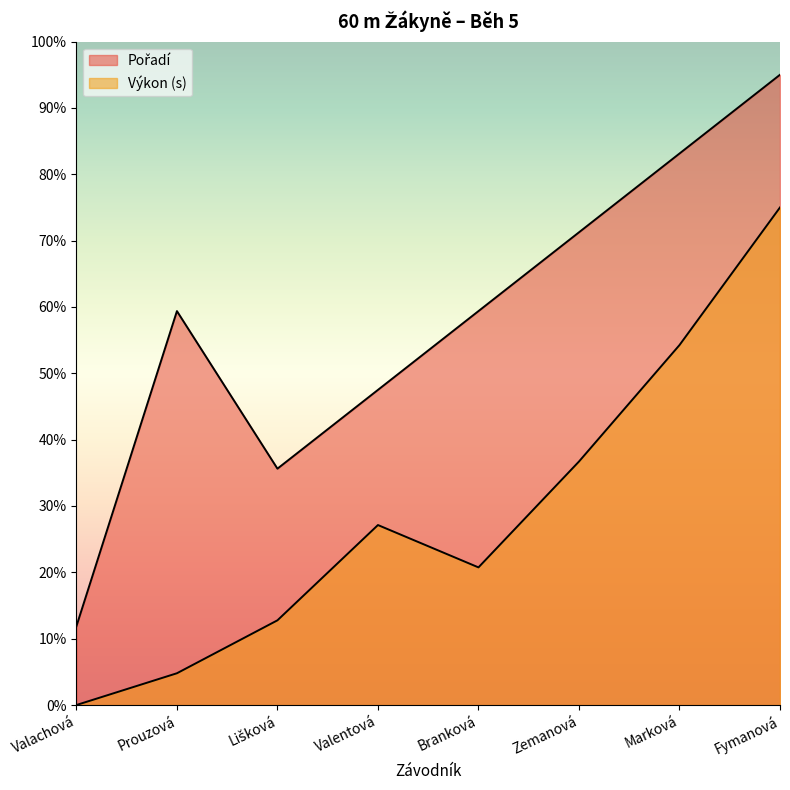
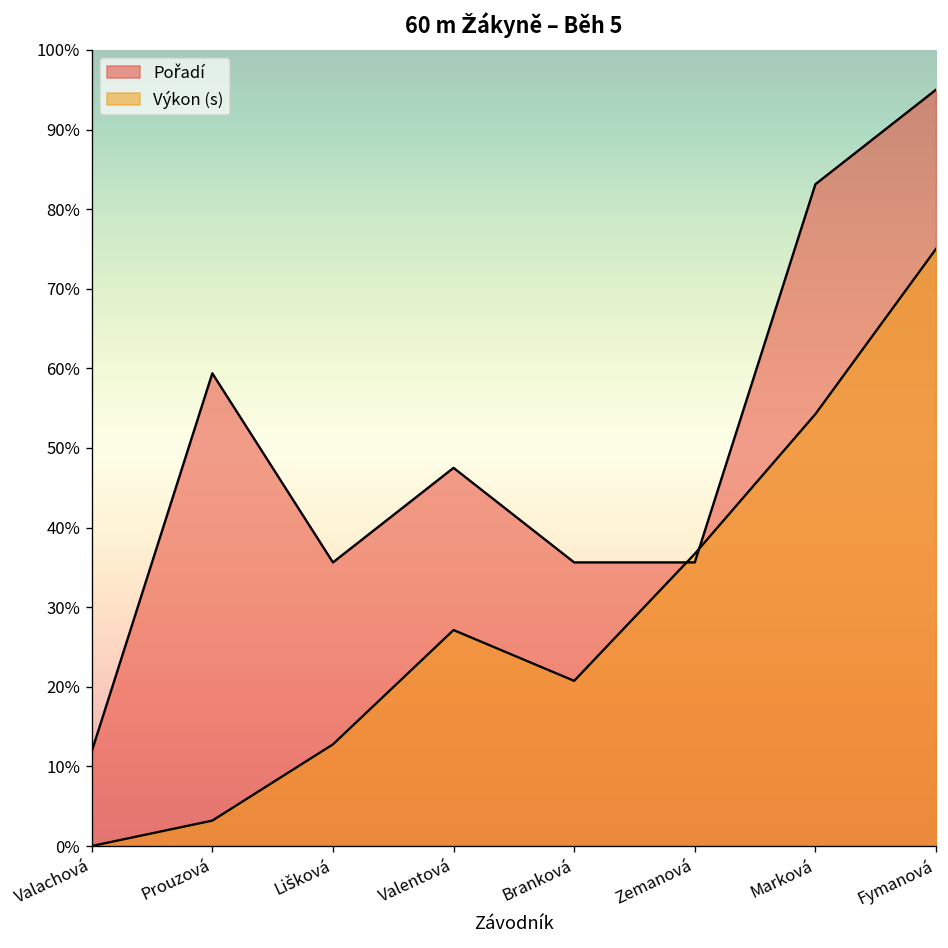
  {
    "Pořadí": {
      "Valachová": "12%",
      "Prouzová": "59%",
      "Lišková": "36%",
      "Valentová": "48%",
-     "Branková": "59%",
-     "Zemanová": "71%",
+     "Branková": "36%",
+     "Zemanová": "36%",
      "Marková": "83%",
      "Fymanová": "95%"
    },
    "Výkon (s)": {
      "Valachová": "0%",
-     "Prouzová": "5%",
+     "Prouzová": "3%",
      "Lišková": "13%",
      "Valentová": "27%",
      "Branková": "21%",
      "Zemanová": "37%",
      "Marková": "54%",
      "Fymanová": "75%"
    }
  }
